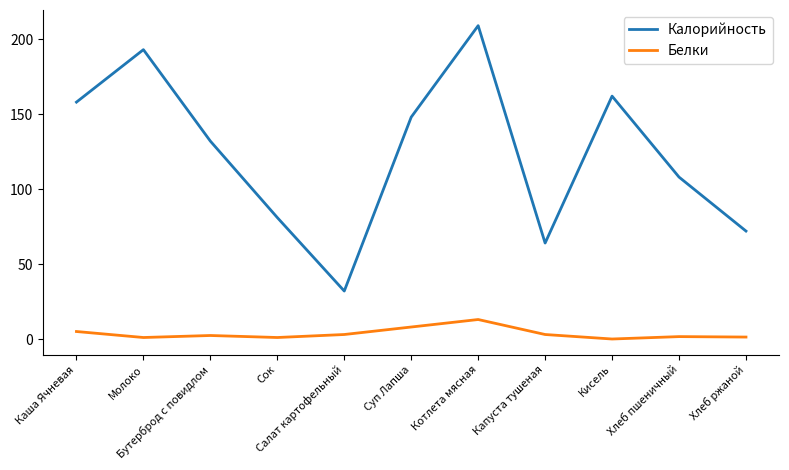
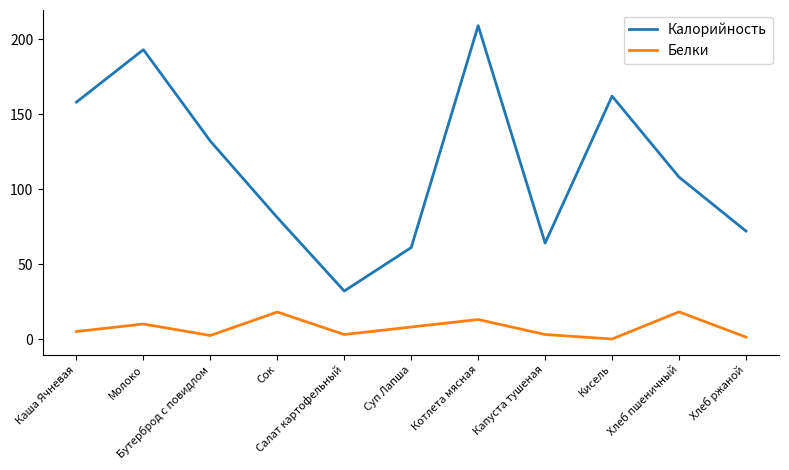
  {
    "Калорийность": {
      "Каша Ячневая": 158,
      "Молоко": 193,
      "Бутерброд с повидлом": 132,
      "Сок": 81,
      "Салат картофельный": 32,
-     "Суп Лапша": 148,
+     "Суп Лапша": 61,
      "Котлета мясная": 209,
      "Капуста тушеная": 64,
      "Кисель": 162,
      "Хлеб пшеничный": 108,
      "Хлеб ржаной": 72
    },
    "Белки": {
      "Каша Ячневая": 5,
-     "Молоко": 1,
+     "Молоко": 10,
      "Бутерброд с повидлом": 2,
-     "Сок": 1,
+     "Сок": 18,
      "Салат картофельный": 3,
      "Суп Лапша": 8,
      "Котлета мясная": 13,
      "Капуста тушеная": 3,
      "Кисель": 0,
-     "Хлеб пшеничный": 2,
+     "Хлеб пшеничный": 18,
      "Хлеб ржаной": 1
    }
  }
